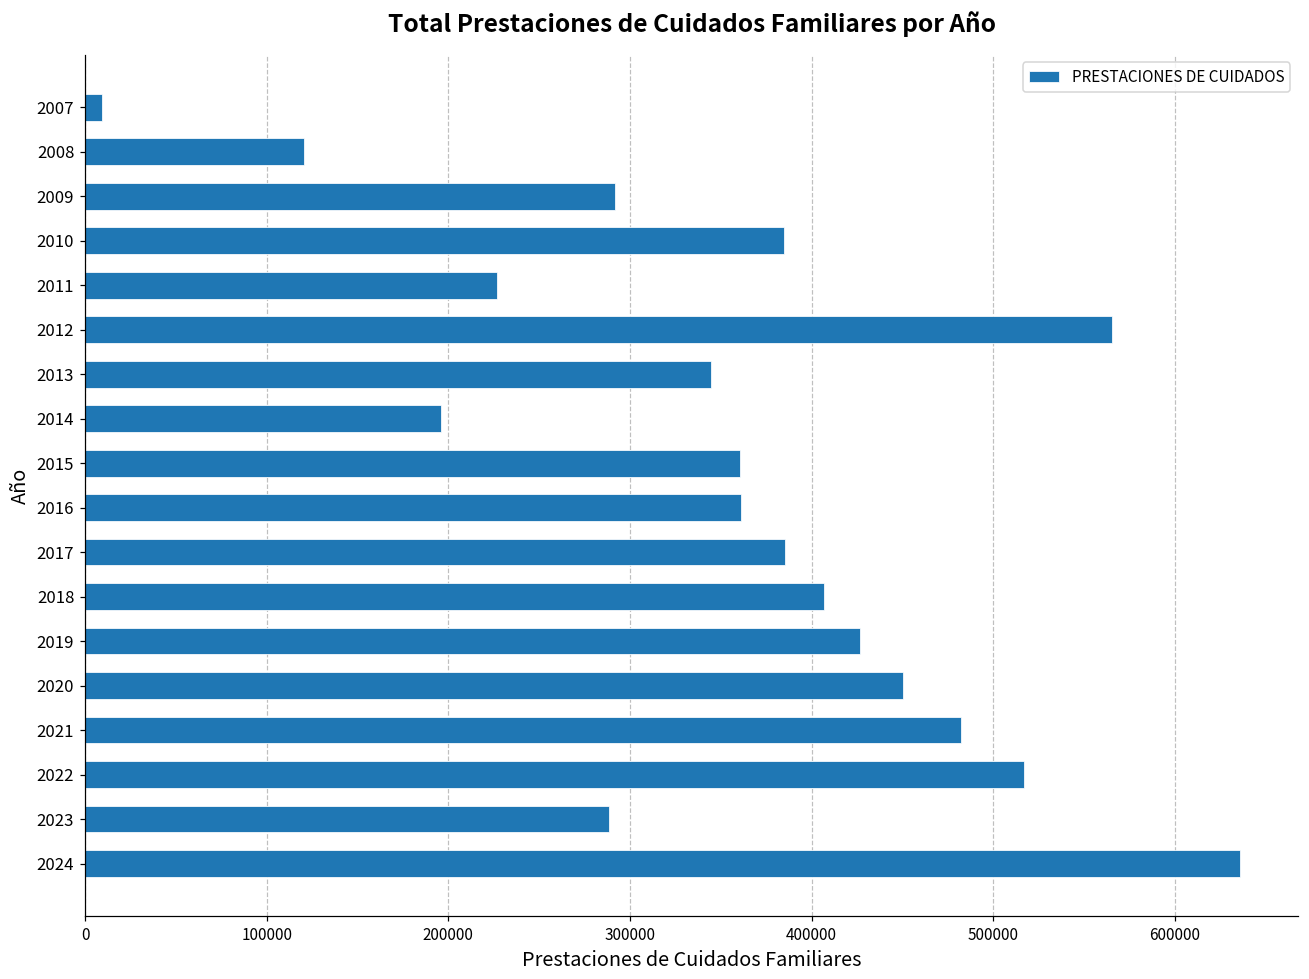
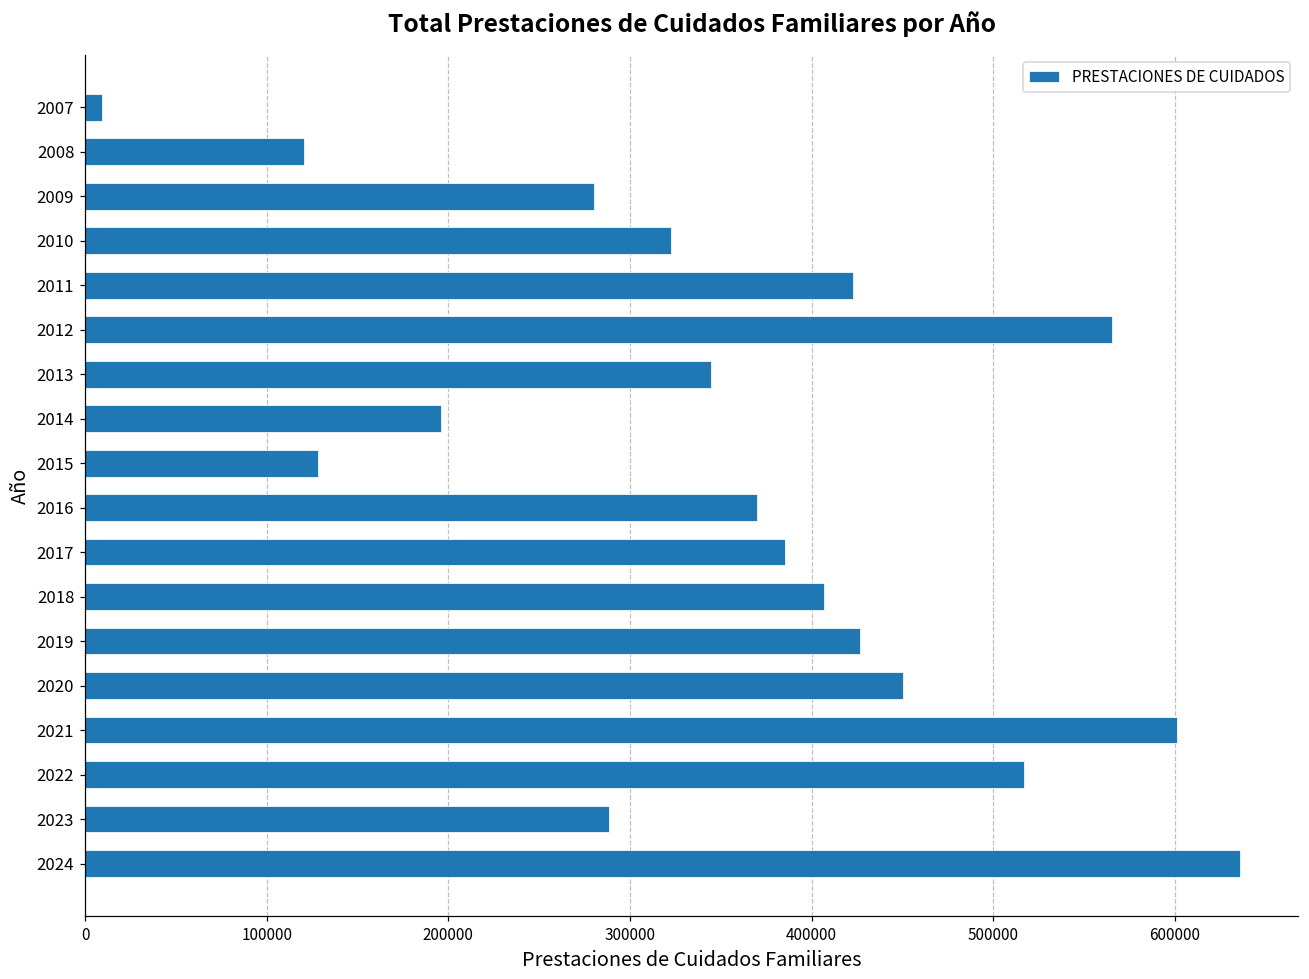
  {
    "2007": 9000,
    "2008": 121000,
-   "2009": 292000,
-   "2010": 385000,
-   "2011": 227000,
+   "2009": 280000,
+   "2010": 322000,
+   "2011": 423000,
    "2012": 565000,
    "2013": 345000,
    "2014": 196000,
-   "2015": 361000,
-   "2016": 361000,
+   "2015": 128000,
+   "2016": 370000,
    "2017": 385000,
    "2018": 407000,
    "2019": 427000,
    "2020": 451000,
-   "2021": 483000,
+   "2021": 601000,
    "2022": 517000,
    "2023": 288000,
    "2024": 636000
  }
